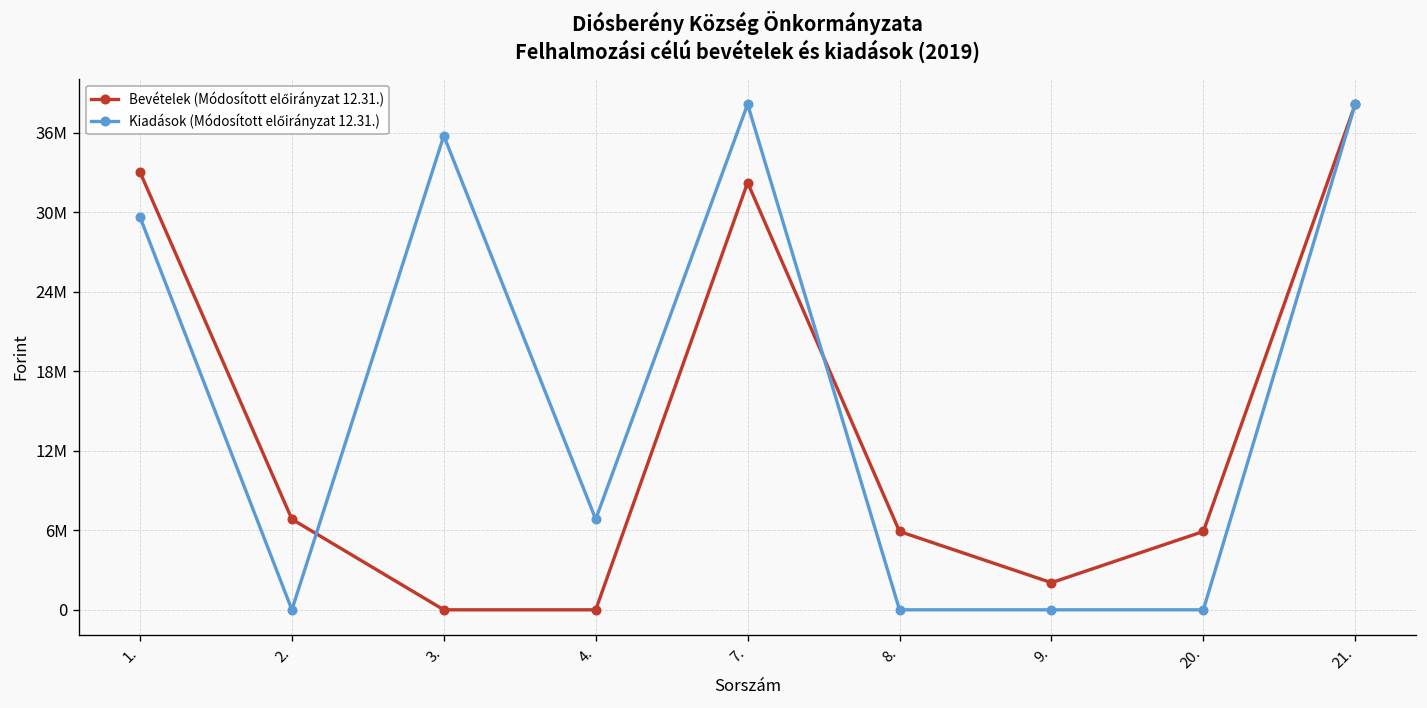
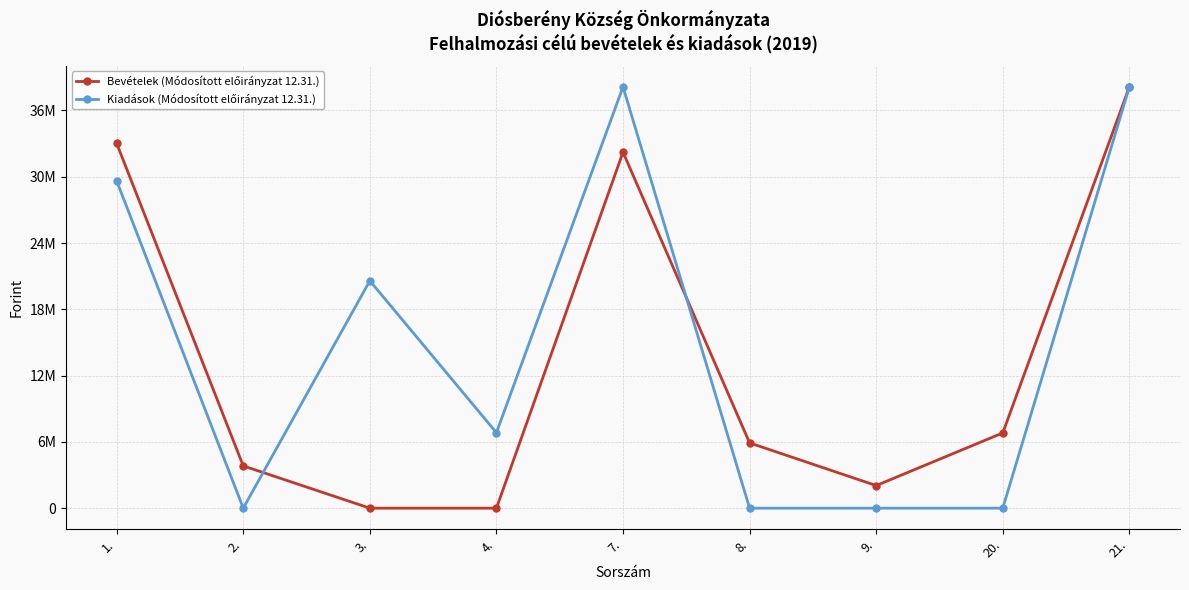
  {
    "Bevételek (Módosított előirányzat 12.31.)": {
      "1.": 33000000,
-     "2.": 6800000,
+     "2.": 3800000,
      "3.": 0,
      "4.": 0,
      "7.": 32200000,
      "8.": 5900000,
      "9.": 2000000,
-     "20.": 5900000
+     "20.": 6800000
    },
    "Kiadások (Módosított előirányzat 12.31.)": {
      "1.": 29600000,
      "2.": 0,
-     "3.": 35800000,
+     "3.": 20600000,
      "4.": 6800000,
      "7.": 38100000,
      "8.": 0,
      "9.": 0,
      "20.": 0
    }
  }
